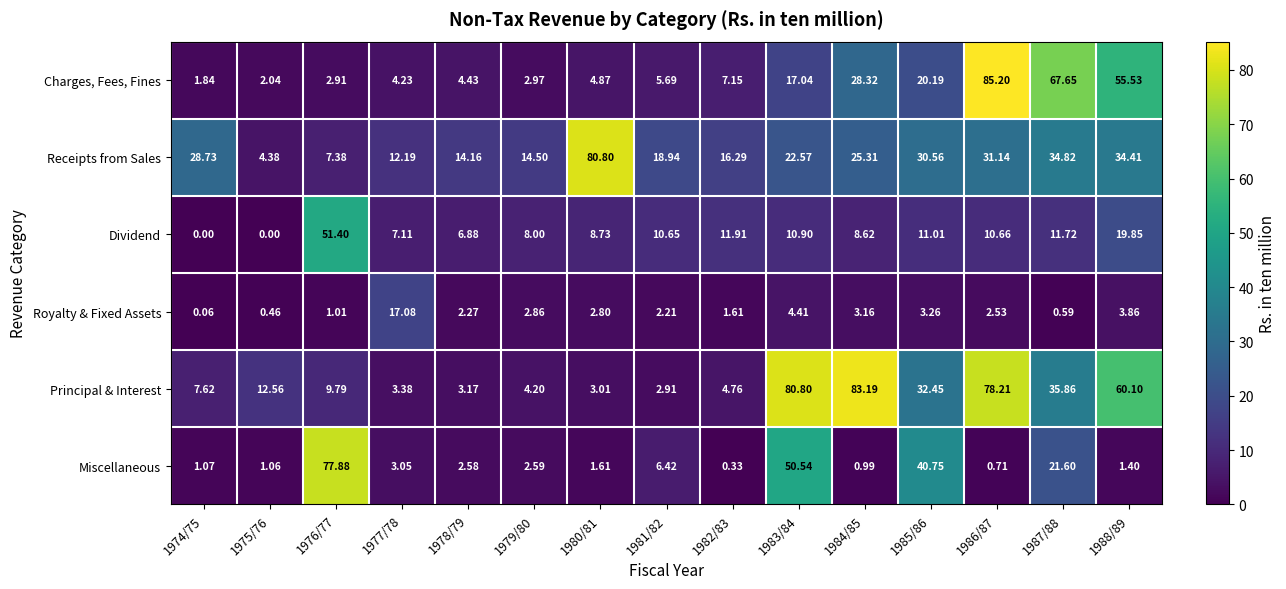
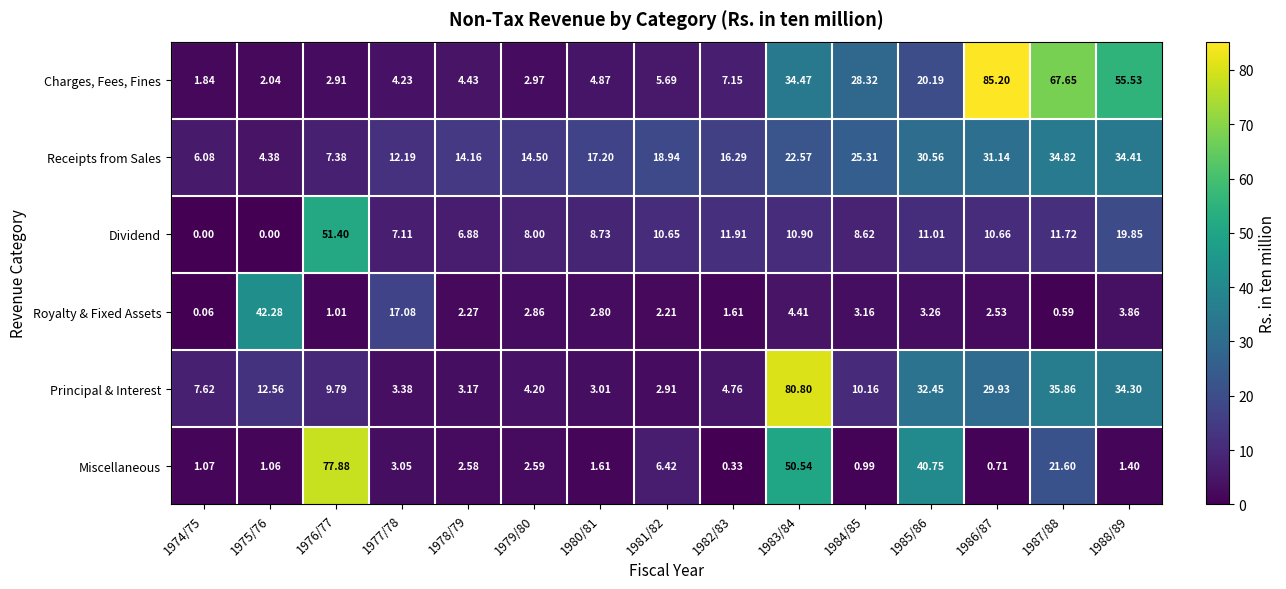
  {
    "Charges, Fees, Fines": {
      "1974/75": 1.84,
      "1975/76": 2.04,
      "1976/77": 2.91,
      "1977/78": 4.23,
      "1978/79": 4.43,
      "1979/80": 2.97,
      "1980/81": 4.87,
      "1981/82": 5.69,
      "1982/83": 7.15,
-     "1983/84": 17.04,
+     "1983/84": 34.47,
      "1984/85": 28.32,
      "1985/86": 20.19,
      "1986/87": 85.20,
      "1987/88": 67.65,
      "1988/89": 55.53
    },
    "Receipts from Sales": {
-     "1974/75": 28.73,
+     "1974/75": 6.08,
      "1975/76": 4.38,
      "1976/77": 7.38,
      "1977/78": 12.19,
      "1978/79": 14.16,
      "1979/80": 14.50,
-     "1980/81": 80.80,
+     "1980/81": 17.20,
      "1981/82": 18.94,
      "1982/83": 16.29,
      "1983/84": 22.57,
      "1984/85": 25.31,
      "1985/86": 30.56,
      "1986/87": 31.14,
      "1987/88": 34.82,
      "1988/89": 34.41
    },
    "Dividend": {
      "1974/75": 0.00,
      "1975/76": 0.00,
      "1976/77": 51.40,
      "1977/78": 7.11,
      "1978/79": 6.88,
      "1979/80": 8.00,
      "1980/81": 8.73,
      "1981/82": 10.65,
      "1982/83": 11.91,
      "1983/84": 10.90,
      "1984/85": 8.62,
      "1985/86": 11.01,
      "1986/87": 10.66,
      "1987/88": 11.72,
      "1988/89": 19.85
    },
    "Royalty & Fixed Assets": {
      "1974/75": 0.06,
-     "1975/76": 0.46,
+     "1975/76": 42.28,
      "1976/77": 1.01,
      "1977/78": 17.08,
      "1978/79": 2.27,
      "1979/80": 2.86,
      "1980/81": 2.80,
      "1981/82": 2.21,
      "1982/83": 1.61,
      "1983/84": 4.41,
      "1984/85": 3.16,
      "1985/86": 3.26,
      "1986/87": 2.53,
      "1987/88": 0.59,
      "1988/89": 3.86
    },
    "Principal & Interest": {
      "1974/75": 7.62,
      "1975/76": 12.56,
      "1976/77": 9.79,
      "1977/78": 3.38,
      "1978/79": 3.17,
      "1979/80": 4.20,
      "1980/81": 3.01,
      "1981/82": 2.91,
      "1982/83": 4.76,
      "1983/84": 80.80,
-     "1984/85": 83.19,
+     "1984/85": 10.16,
      "1985/86": 32.45,
-     "1986/87": 78.21,
+     "1986/87": 29.93,
      "1987/88": 35.86,
-     "1988/89": 60.10
+     "1988/89": 34.30
    },
    "Miscellaneous": {
      "1974/75": 1.07,
      "1975/76": 1.06,
      "1976/77": 77.88,
      "1977/78": 3.05,
      "1978/79": 2.58,
      "1979/80": 2.59,
      "1980/81": 1.61,
      "1981/82": 6.42,
      "1982/83": 0.33,
      "1983/84": 50.54,
      "1984/85": 0.99,
      "1985/86": 40.75,
      "1986/87": 0.71,
      "1987/88": 21.60,
      "1988/89": 1.40
    }
  }
